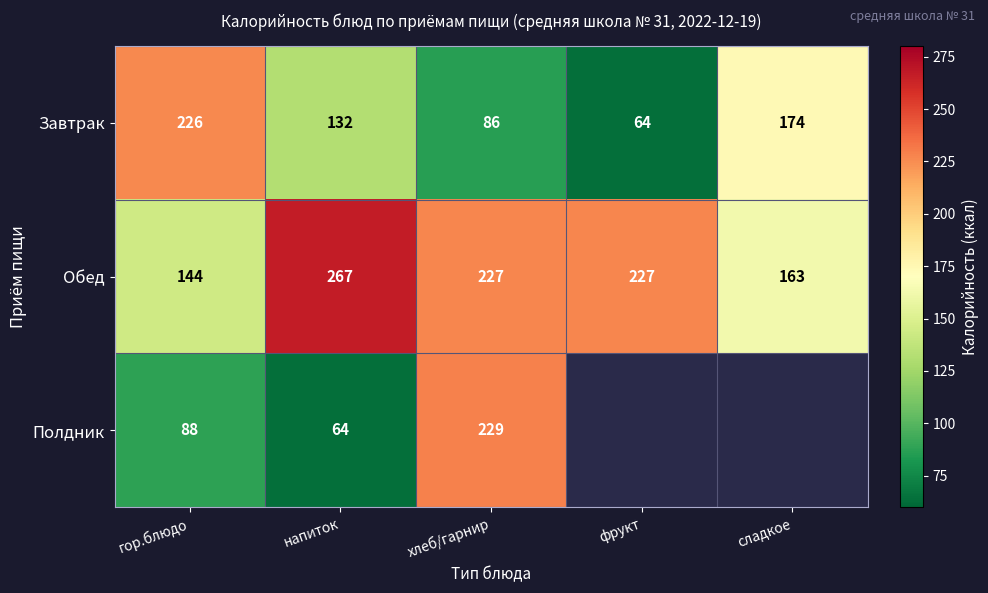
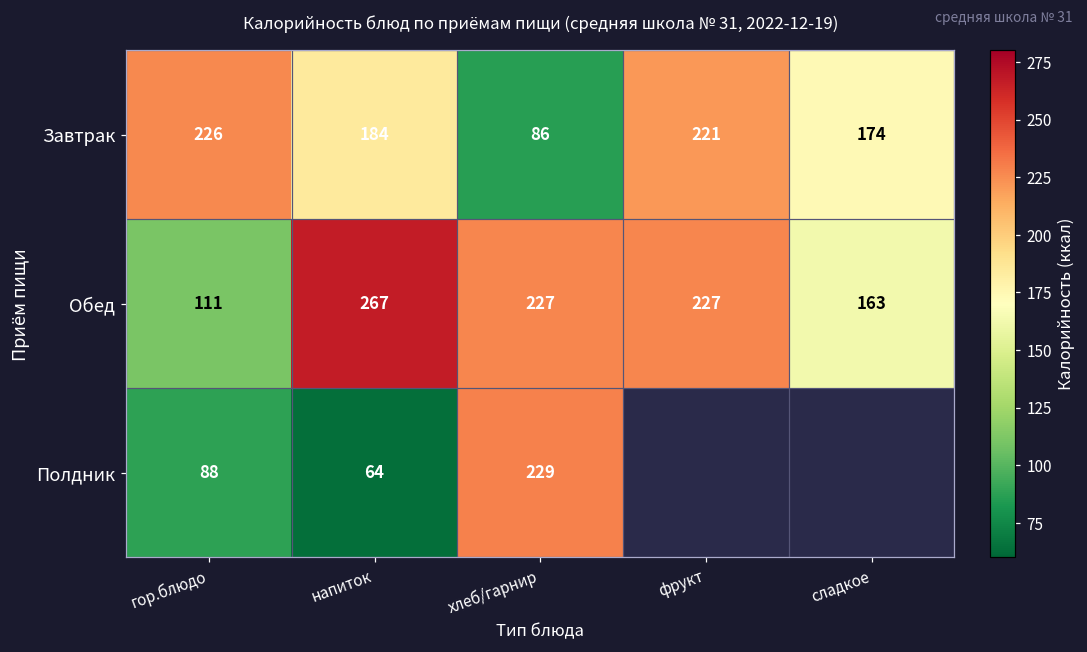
  {
    "Завтрак": {
      "гор.блюдо": 226,
-     "напиток": 132,
+     "напиток": 184,
      "хлеб/гарнир": 86,
-     "фрукт": 64,
+     "фрукт": 221,
      "сладкое": 174
    },
    "Обед": {
-     "гор.блюдо": 144,
+     "гор.блюдо": 111,
      "напиток": 267,
      "хлеб/гарнир": 227,
      "фрукт": 227,
      "сладкое": 163
    },
    "Полдник": {
      "гор.блюдо": 88,
      "напиток": 64,
      "хлеб/гарнир": 229
    }
  }
